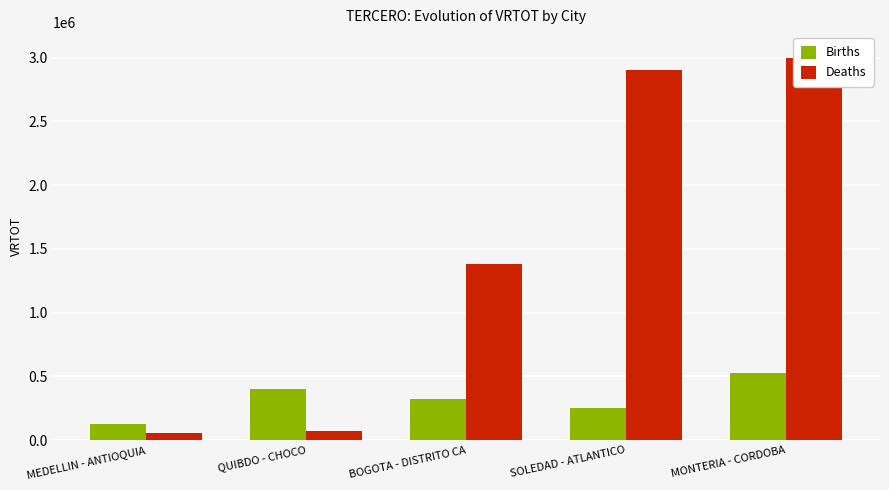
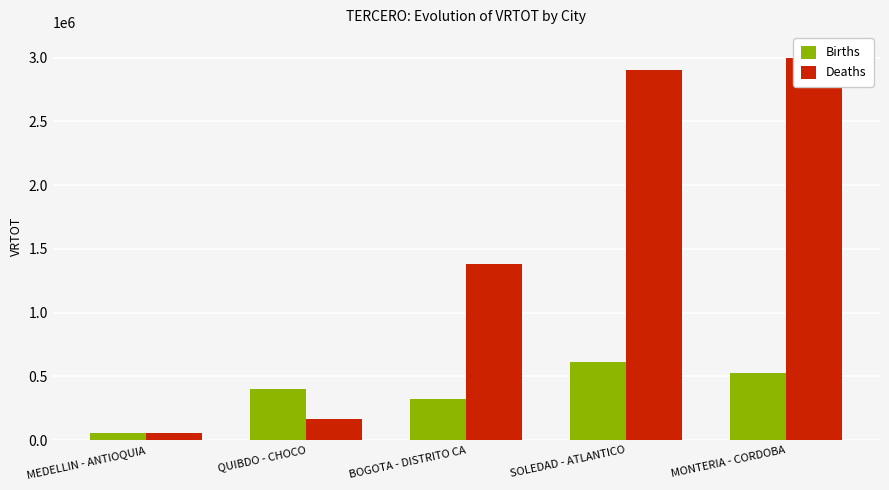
  {
    "Births": {
-     "MEDELLIN - ANTIOQUIA": 130000,
+     "MEDELLIN - ANTIOQUIA": 60000,
      "QUIBDO - CHOCO": 400000,
      "BOGOTA - DISTRITO CA": 330000,
-     "SOLEDAD - ATLANTICO": 250000,
+     "SOLEDAD - ATLANTICO": 620000,
      "MONTERIA - CORDOBA": 520000
    },
    "Deaths": {
      "MEDELLIN - ANTIOQUIA": 50000,
-     "QUIBDO - CHOCO": 70000,
+     "QUIBDO - CHOCO": 160000,
      "BOGOTA - DISTRITO CA": 1380000,
      "SOLEDAD - ATLANTICO": 2900000
    }
  }
